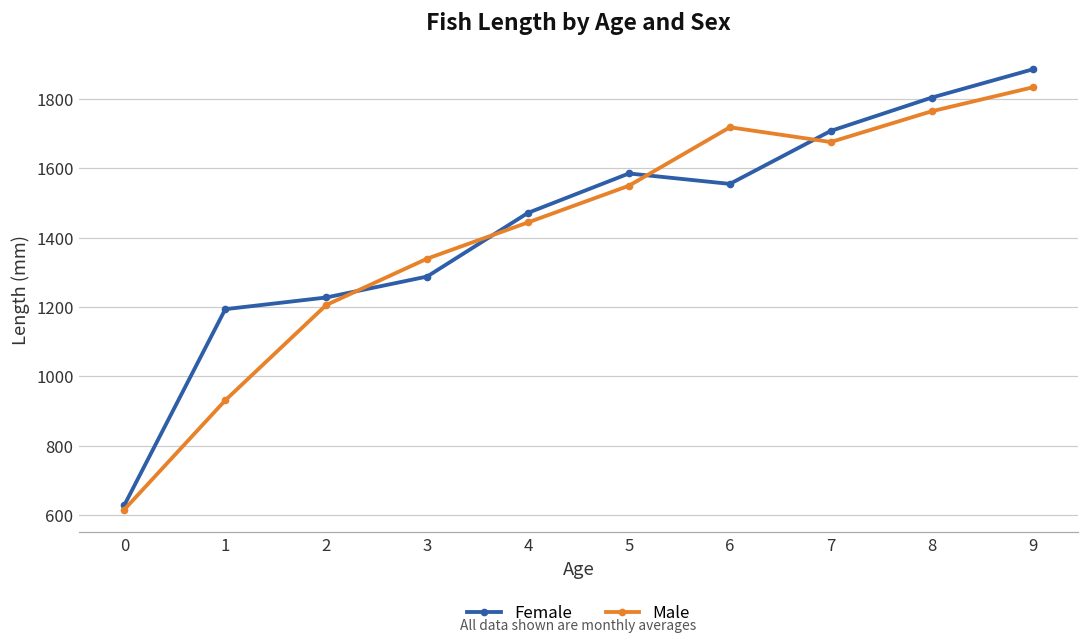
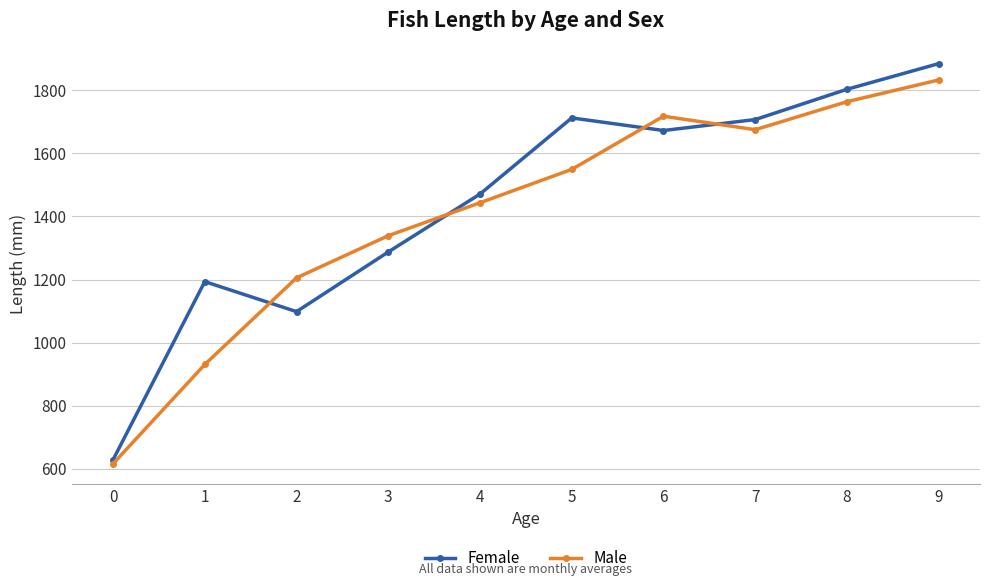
  {
    "Female": {
      "0": 630,
      "1": 1190,
-     "2": 1230,
+     "2": 1100,
      "3": 1290,
      "4": 1470,
-     "5": 1580,
-     "6": 1550,
+     "5": 1710,
+     "6": 1670,
      "7": 1710,
      "8": 1800,
      "9": 1880
    },
    "Male": {
      "0": 620,
      "1": 930,
      "2": 1210,
      "3": 1340,
      "4": 1440,
      "5": 1550,
      "6": 1720,
      "7": 1680,
      "8": 1760,
      "9": 1830
    }
  }
